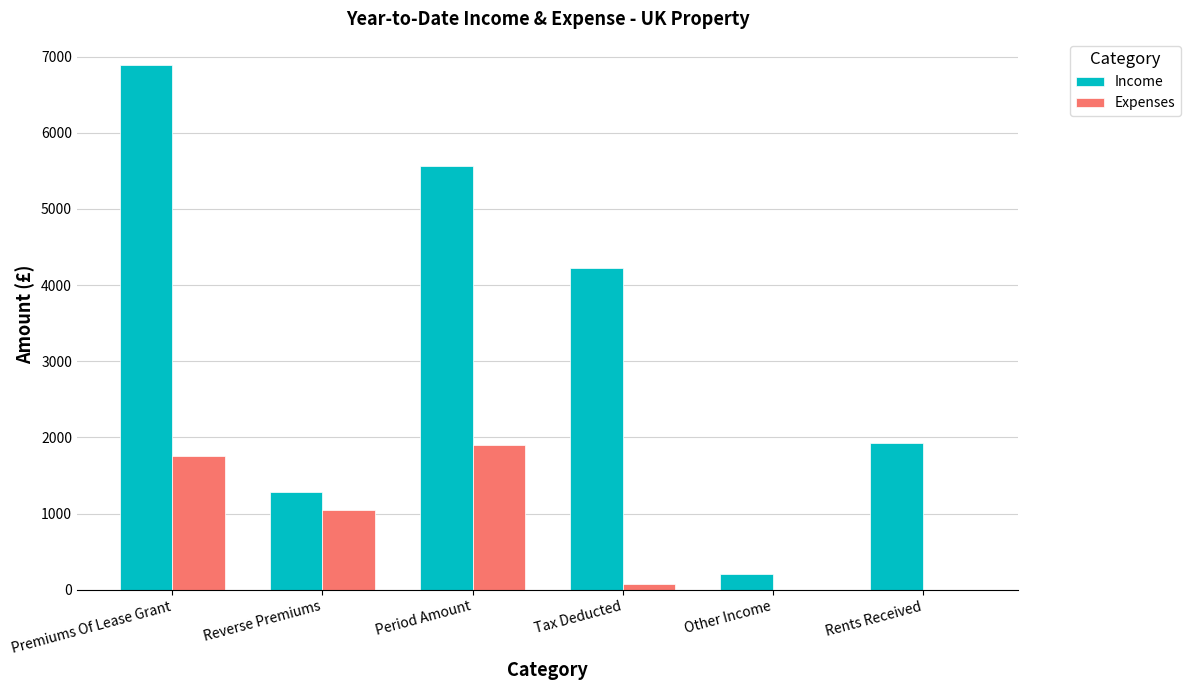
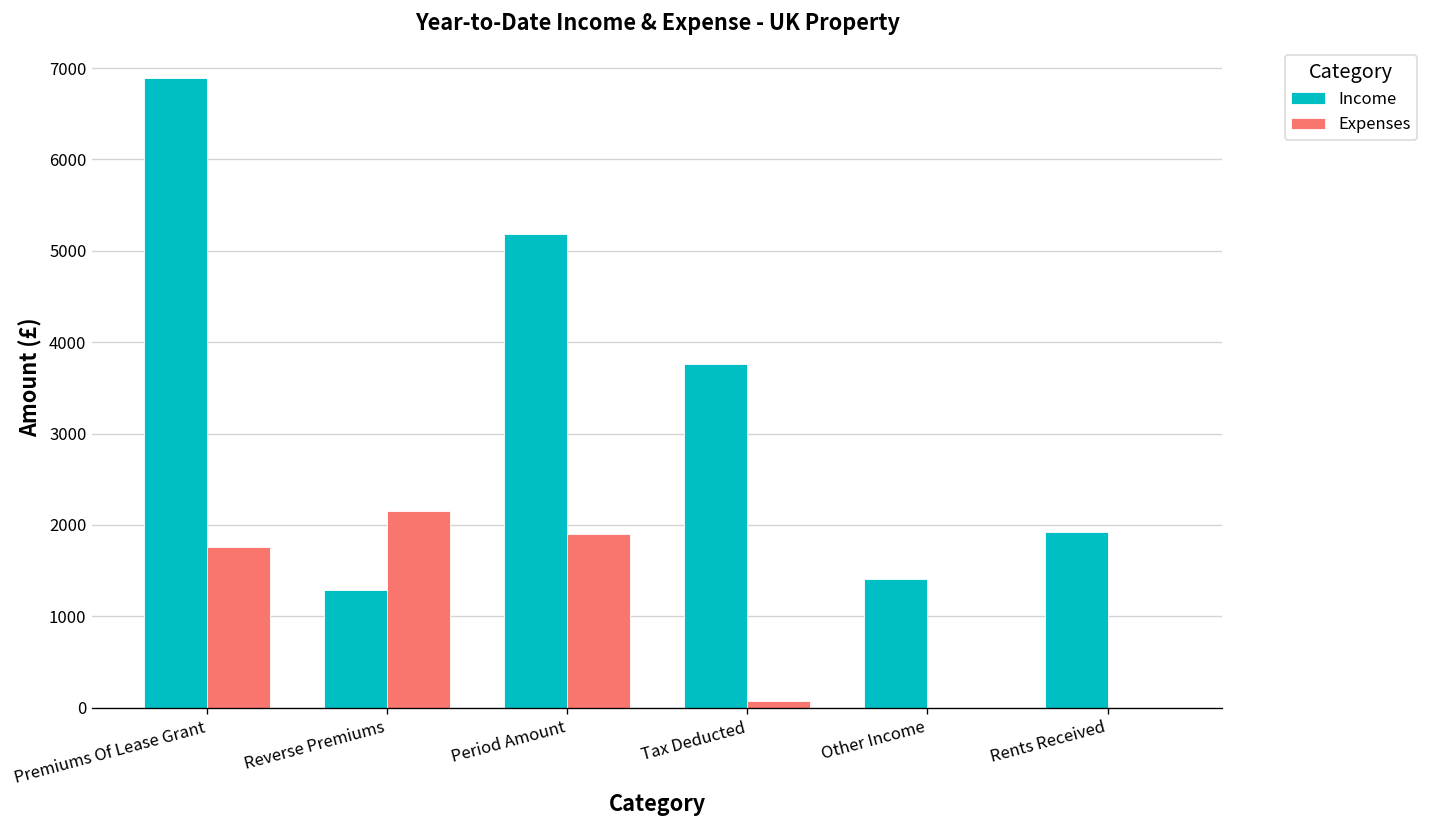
  {
    "Income": {
      "Premiums Of Lease Grant": 6900,
      "Reverse Premiums": 1300,
-     "Period Amount": 5600,
-     "Tax Deducted": 4200,
-     "Other Income": 200,
+     "Period Amount": 5200,
+     "Tax Deducted": 3800,
+     "Other Income": 1400,
      "Rents Received": 1900
    },
    "Expenses": {
      "Premiums Of Lease Grant": 1800,
-     "Reverse Premiums": 1000,
+     "Reverse Premiums": 2200,
      "Period Amount": 1900,
      "Tax Deducted": 100,
      "Other Income": 0,
      "Rents Received": 0
    }
  }
